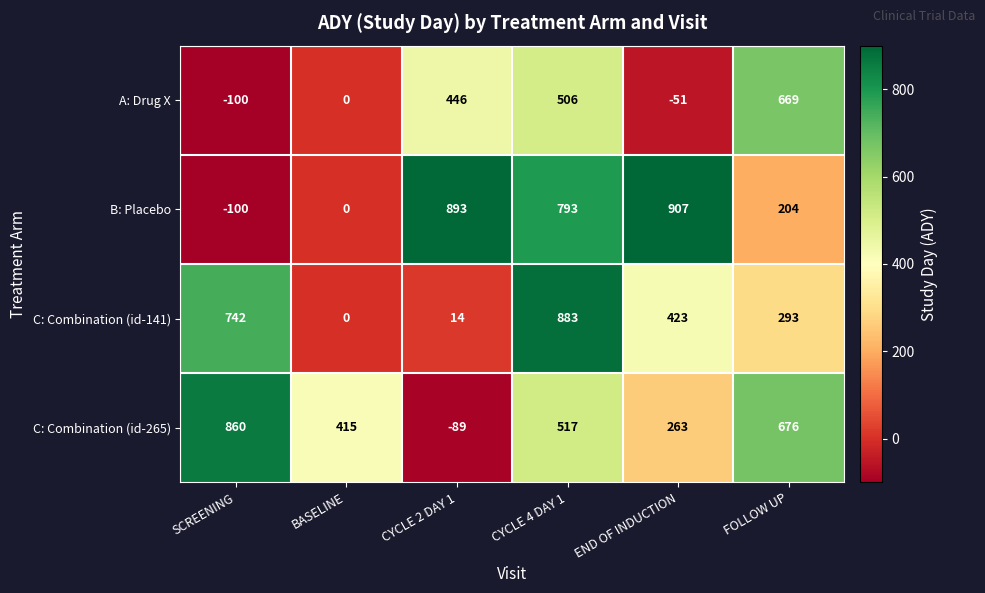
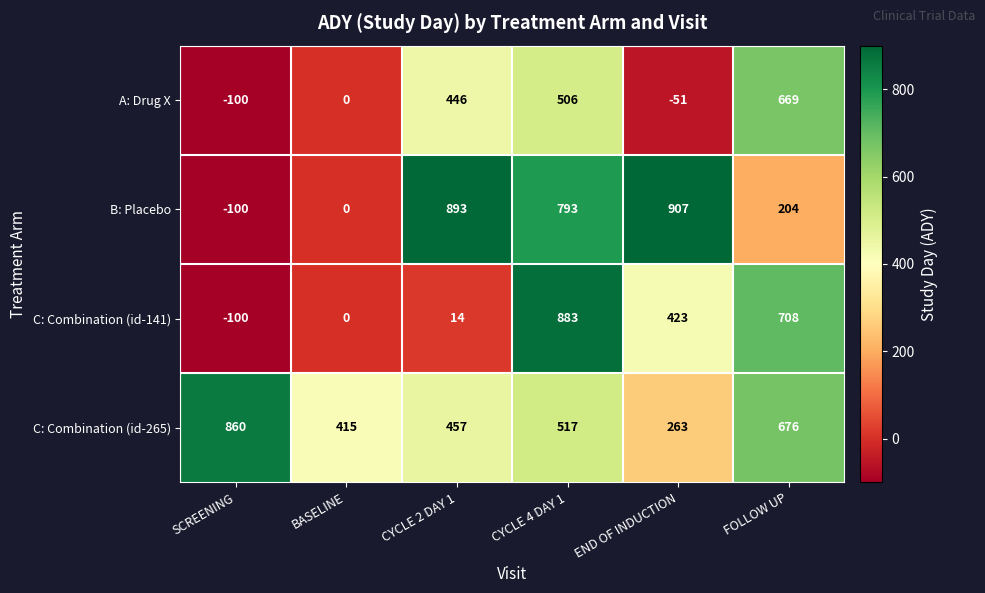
  {
    "A: Drug X": {
      "SCREENING": -100,
      "BASELINE": 0,
      "CYCLE 2 DAY 1": 446,
      "CYCLE 4 DAY 1": 506,
      "END OF INDUCTION": -51,
      "FOLLOW UP": 669
    },
    "B: Placebo": {
      "SCREENING": -100,
      "BASELINE": 0,
      "CYCLE 2 DAY 1": 893,
      "CYCLE 4 DAY 1": 793,
      "END OF INDUCTION": 907,
      "FOLLOW UP": 204
    },
    "C: Combination (id-141)": {
-     "SCREENING": 742,
+     "SCREENING": -100,
      "BASELINE": 0,
      "CYCLE 2 DAY 1": 14,
      "CYCLE 4 DAY 1": 883,
      "END OF INDUCTION": 423,
-     "FOLLOW UP": 293
+     "FOLLOW UP": 708
    },
    "C: Combination (id-265)": {
      "SCREENING": 860,
      "BASELINE": 415,
-     "CYCLE 2 DAY 1": -89,
+     "CYCLE 2 DAY 1": 457,
      "CYCLE 4 DAY 1": 517,
      "END OF INDUCTION": 263,
      "FOLLOW UP": 676
    }
  }
